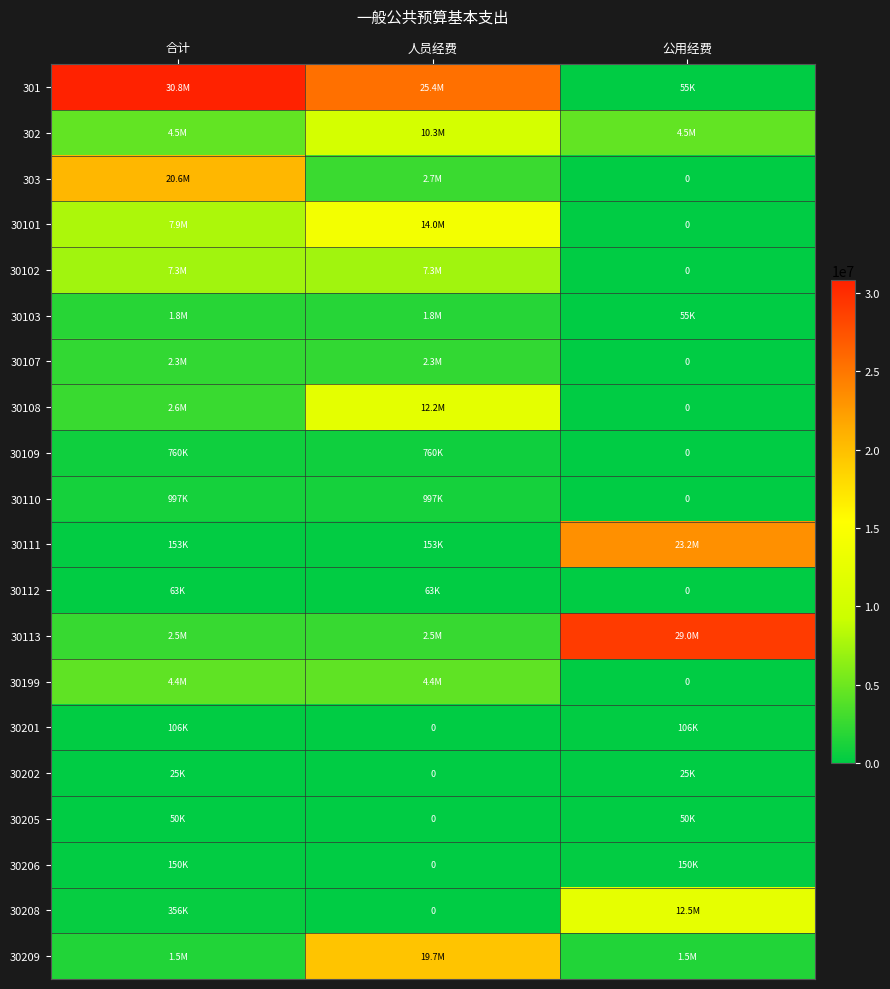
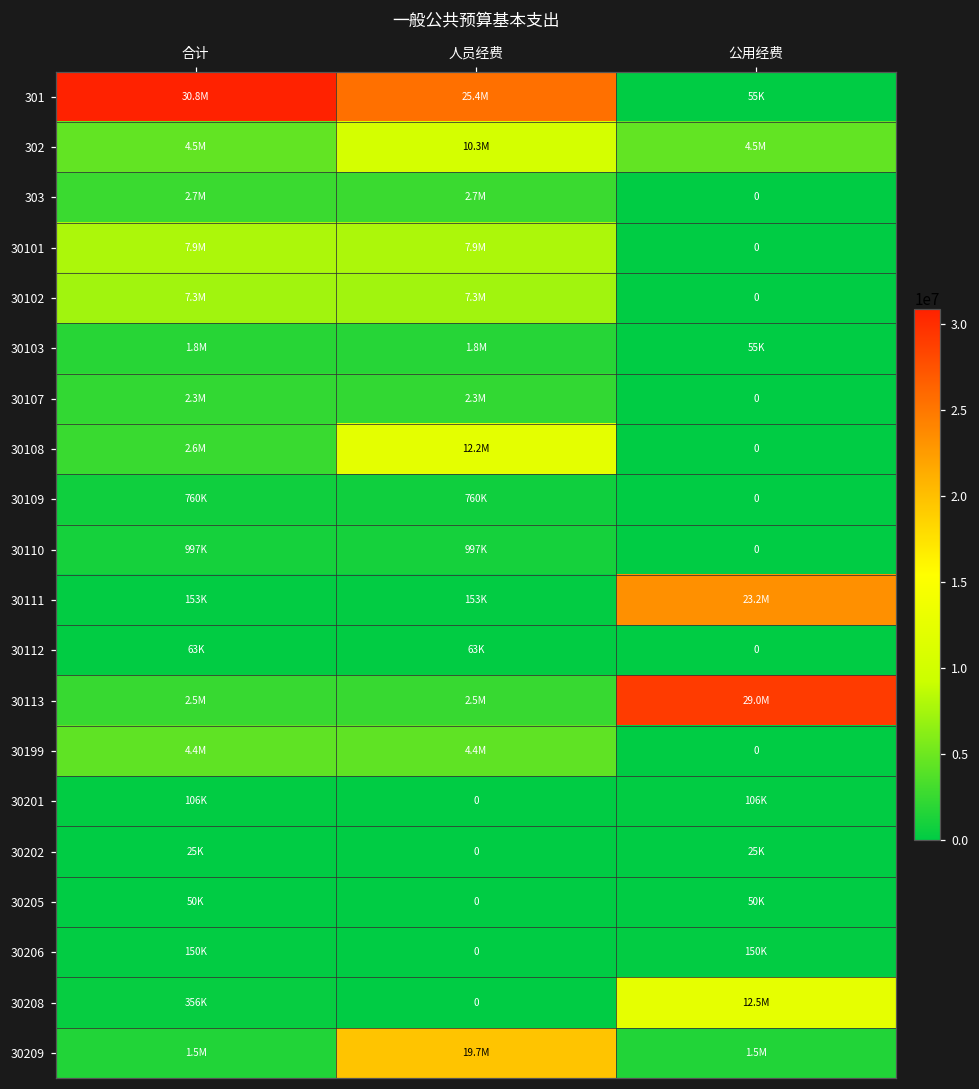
  {
    "301": {
      "合计": "30.8M",
      "人员经费": "25.4M",
      "公用经费": "55K"
    },
    "302": {
      "合计": "4.5M",
      "人员经费": "10.3M",
      "公用经费": "4.5M"
    },
    "303": {
-     "合计": "20.6M",
+     "合计": "2.7M",
      "人员经费": "2.7M",
      "公用经费": "0"
    },
    "30101": {
      "合计": "7.9M",
-     "人员经费": "14.0M",
+     "人员经费": "7.9M",
      "公用经费": "0"
    },
    "30102": {
      "合计": "7.3M",
      "人员经费": "7.3M",
      "公用经费": "0"
    },
    "30103": {
      "合计": "1.8M",
      "人员经费": "1.8M",
      "公用经费": "55K"
    },
    "30107": {
      "合计": "2.3M",
      "人员经费": "2.3M",
      "公用经费": "0"
    },
    "30108": {
      "合计": "2.6M",
      "人员经费": "12.2M",
      "公用经费": "0"
    },
    "30109": {
      "合计": "760K",
      "人员经费": "760K",
      "公用经费": "0"
    },
    "30110": {
      "合计": "997K",
      "人员经费": "997K",
      "公用经费": "0"
    },
    "30111": {
      "合计": "153K",
      "人员经费": "153K",
      "公用经费": "23.2M"
    },
    "30112": {
      "合计": "63K",
      "人员经费": "63K",
      "公用经费": "0"
    },
    "30113": {
      "合计": "2.5M",
      "人员经费": "2.5M",
      "公用经费": "29.0M"
    },
    "30199": {
      "合计": "4.4M",
      "人员经费": "4.4M",
      "公用经费": "0"
    },
    "30201": {
      "合计": "106K",
      "人员经费": "0",
      "公用经费": "106K"
    },
    "30202": {
      "合计": "25K",
      "人员经费": "0",
      "公用经费": "25K"
    },
    "30205": {
      "合计": "50K",
      "人员经费": "0",
      "公用经费": "50K"
    },
    "30206": {
      "合计": "150K",
      "人员经费": "0",
      "公用经费": "150K"
    },
    "30208": {
      "合计": "356K",
      "人员经费": "0",
      "公用经费": "12.5M"
    },
    "30209": {
      "合计": "1.5M",
      "人员经费": "19.7M",
      "公用经费": "1.5M"
    }
  }
